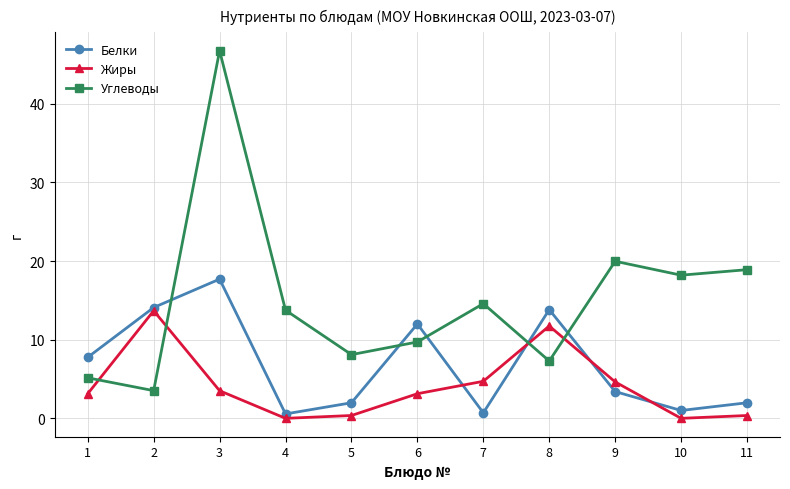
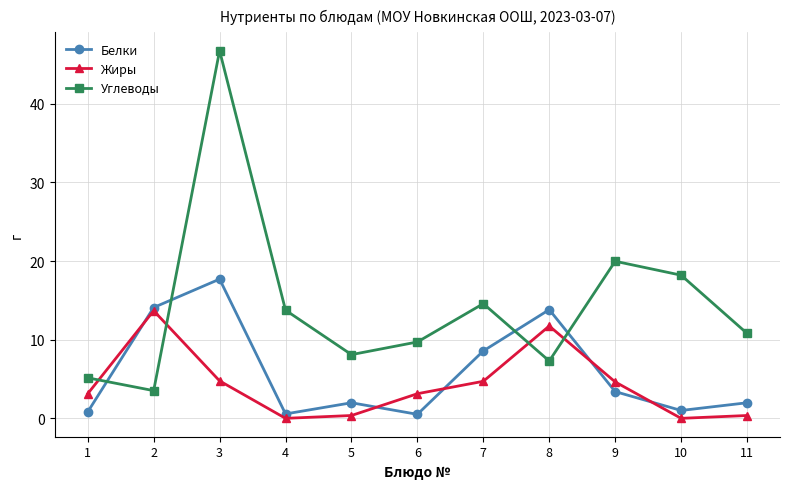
  {
    "Белки": {
-     "1": 8,
+     "1": 1,
      "2": 14,
      "3": 18,
      "4": 1,
      "5": 2,
-     "6": 12,
-     "7": 1,
+     "6": 1,
+     "7": 9,
      "8": 14,
      "9": 3,
      "10": 1,
      "11": 2
    },
    "Жиры": {
      "1": 3,
      "2": 14,
-     "3": 4,
+     "3": 5,
      "4": 0,
      "5": 0,
      "6": 3,
      "7": 5,
      "8": 12,
      "9": 5,
      "10": 0,
      "11": 0
    },
    "Углеводы": {
      "1": 5,
      "2": 4,
      "3": 47,
      "4": 14,
      "5": 8,
      "6": 10,
      "7": 15,
      "8": 7,
      "9": 20,
      "10": 18,
-     "11": 19
+     "11": 11
    }
  }
